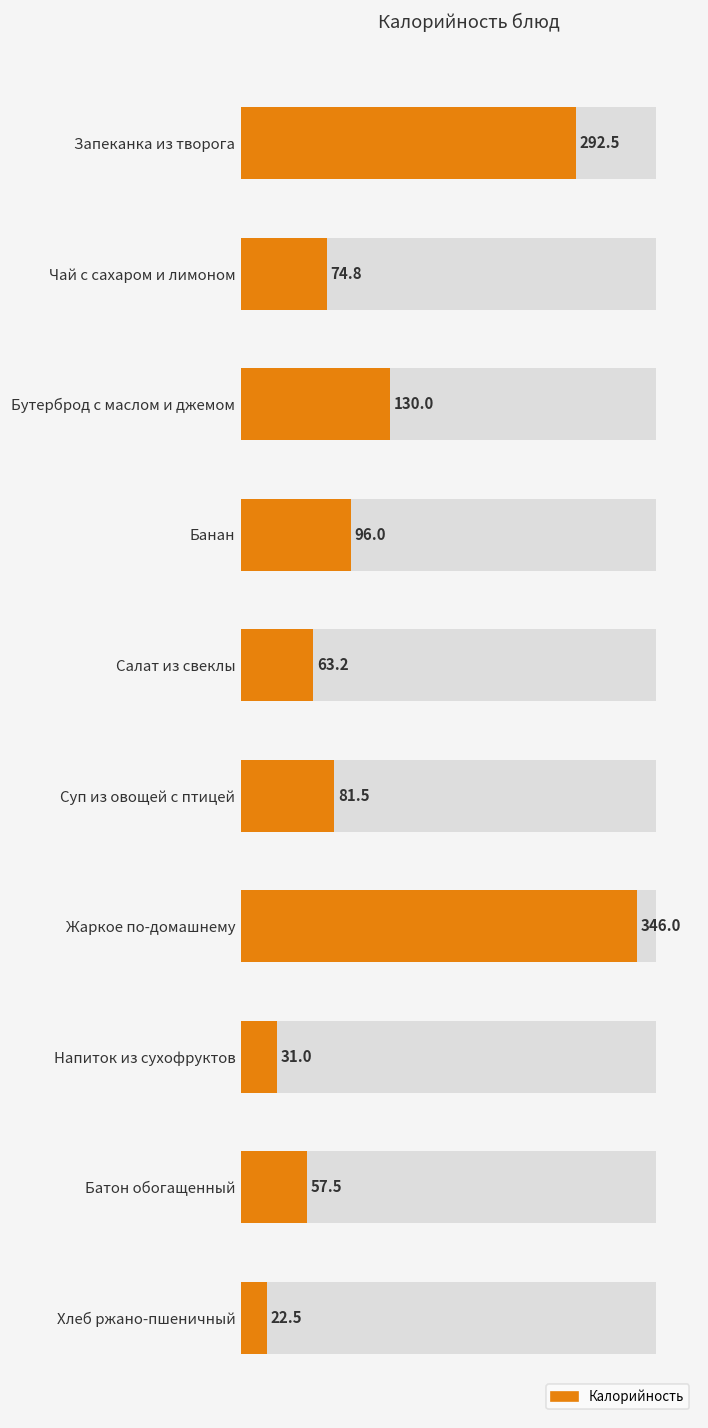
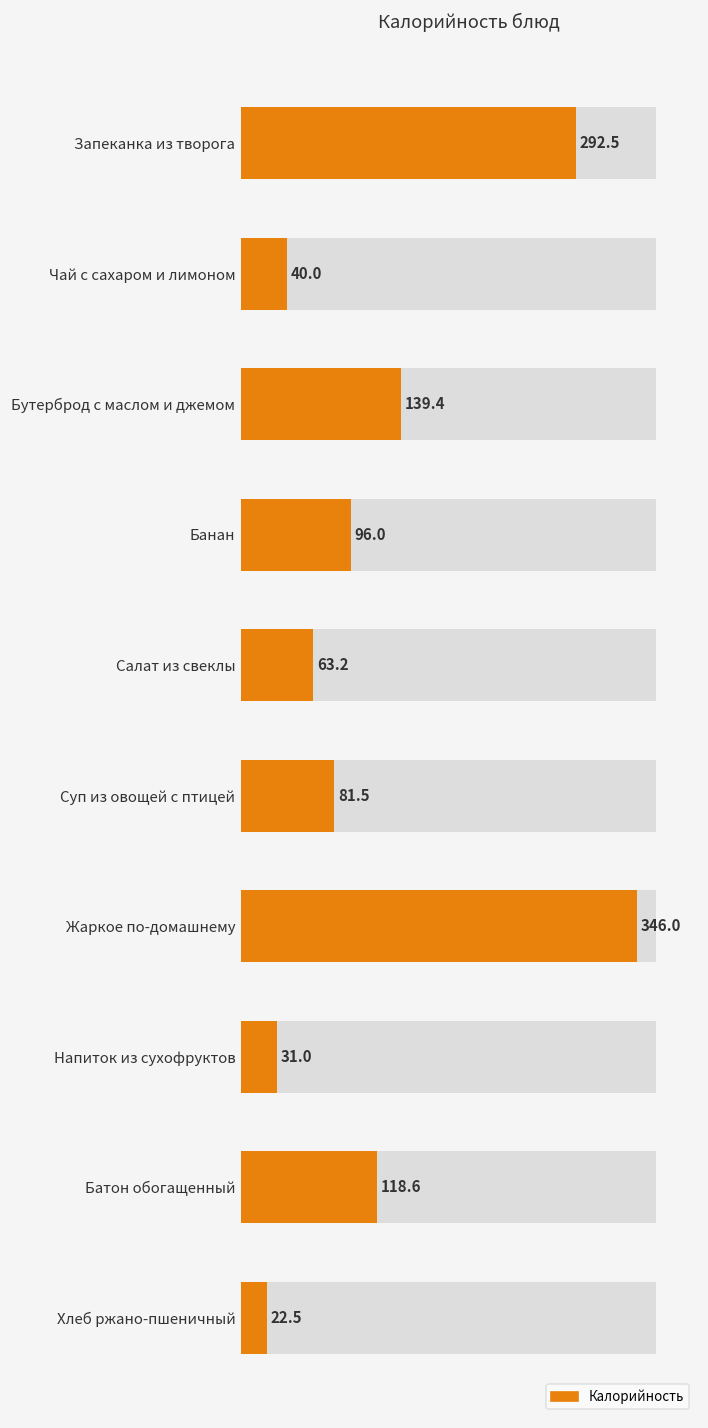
  {
    "Калорийность": {
-     "Чай с сахаром и лимоном": 74.8,
-     "Бутерброд с маслом и джемом": 130.0,
-     "Батон обогащенный": 57.5
+     "Чай с сахаром и лимоном": 40.0,
+     "Бутерброд с маслом и джемом": 139.4,
+     "Батон обогащенный": 118.6
    }
  }
